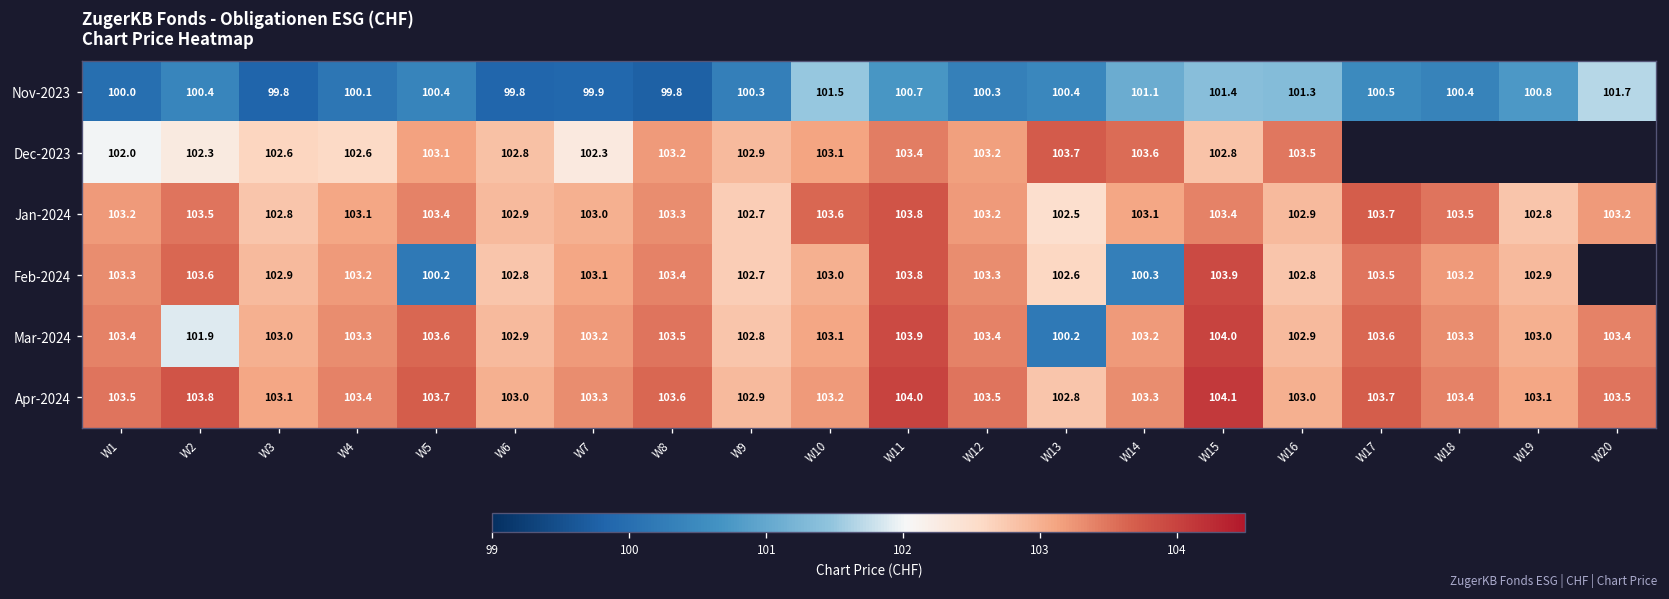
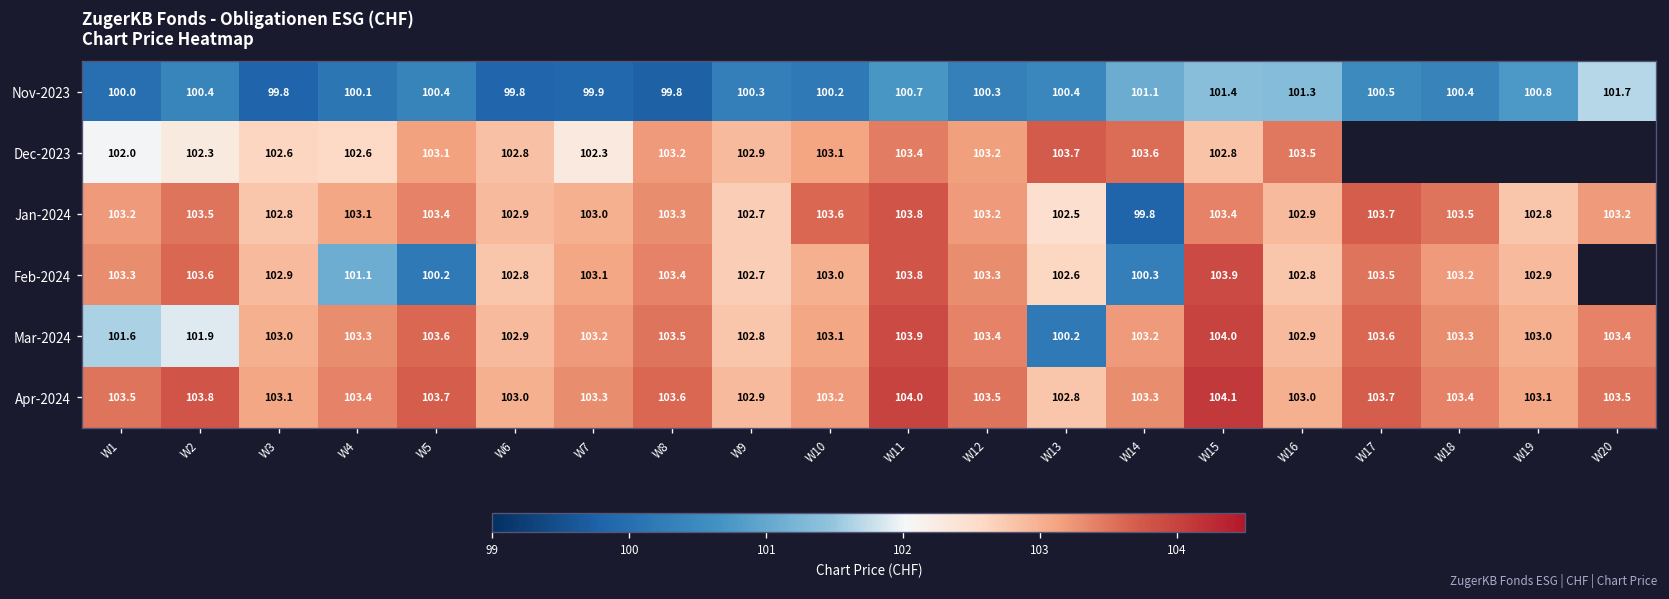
  {
    "Nov-2023": {
      "W1": 100.0,
      "W2": 100.4,
      "W3": 99.8,
      "W4": 100.1,
      "W5": 100.4,
      "W6": 99.8,
      "W7": 99.9,
      "W8": 99.8,
      "W9": 100.3,
-     "W10": 101.5,
+     "W10": 100.2,
      "W11": 100.7,
      "W12": 100.3,
      "W13": 100.4,
      "W14": 101.1,
      "W15": 101.4,
      "W16": 101.3,
      "W17": 100.5,
      "W18": 100.4,
      "W19": 100.8,
      "W20": 101.7
    },
    "Dec-2023": {
      "W1": 102.0,
      "W2": 102.3,
      "W3": 102.6,
      "W4": 102.6,
      "W5": 103.1,
      "W6": 102.8,
      "W7": 102.3,
      "W8": 103.2,
      "W9": 102.9,
      "W10": 103.1,
      "W11": 103.4,
      "W12": 103.2,
      "W13": 103.7,
      "W14": 103.6,
      "W15": 102.8,
      "W16": 103.5
    },
    "Jan-2024": {
      "W1": 103.2,
      "W2": 103.5,
      "W3": 102.8,
      "W4": 103.1,
      "W5": 103.4,
      "W6": 102.9,
      "W7": 103.0,
      "W8": 103.3,
      "W9": 102.7,
      "W10": 103.6,
      "W11": 103.8,
      "W12": 103.2,
      "W13": 102.5,
-     "W14": 103.1,
+     "W14": 99.8,
      "W15": 103.4,
      "W16": 102.9,
      "W17": 103.7,
      "W18": 103.5,
      "W19": 102.8,
      "W20": 103.2
    },
    "Feb-2024": {
      "W1": 103.3,
      "W2": 103.6,
      "W3": 102.9,
-     "W4": 103.2,
+     "W4": 101.1,
      "W5": 100.2,
      "W6": 102.8,
      "W7": 103.1,
      "W8": 103.4,
      "W9": 102.7,
      "W10": 103.0,
      "W11": 103.8,
      "W12": 103.3,
      "W13": 102.6,
      "W14": 100.3,
      "W15": 103.9,
      "W16": 102.8,
      "W17": 103.5,
      "W18": 103.2,
      "W19": 102.9
    },
    "Mar-2024": {
-     "W1": 103.4,
+     "W1": 101.6,
      "W2": 101.9,
      "W3": 103.0,
      "W4": 103.3,
      "W5": 103.6,
      "W6": 102.9,
      "W7": 103.2,
      "W8": 103.5,
      "W9": 102.8,
      "W10": 103.1,
      "W11": 103.9,
      "W12": 103.4,
      "W13": 100.2,
      "W14": 103.2,
      "W15": 104.0,
      "W16": 102.9,
      "W17": 103.6,
      "W18": 103.3,
      "W19": 103.0,
      "W20": 103.4
    },
    "Apr-2024": {
      "W1": 103.5,
      "W2": 103.8,
      "W3": 103.1,
      "W4": 103.4,
      "W5": 103.7,
      "W6": 103.0,
      "W7": 103.3,
      "W8": 103.6,
      "W9": 102.9,
      "W10": 103.2,
      "W11": 104.0,
      "W12": 103.5,
      "W13": 102.8,
      "W14": 103.3,
      "W15": 104.1,
      "W16": 103.0,
      "W17": 103.7,
      "W18": 103.4,
      "W19": 103.1,
      "W20": 103.5
    }
  }
